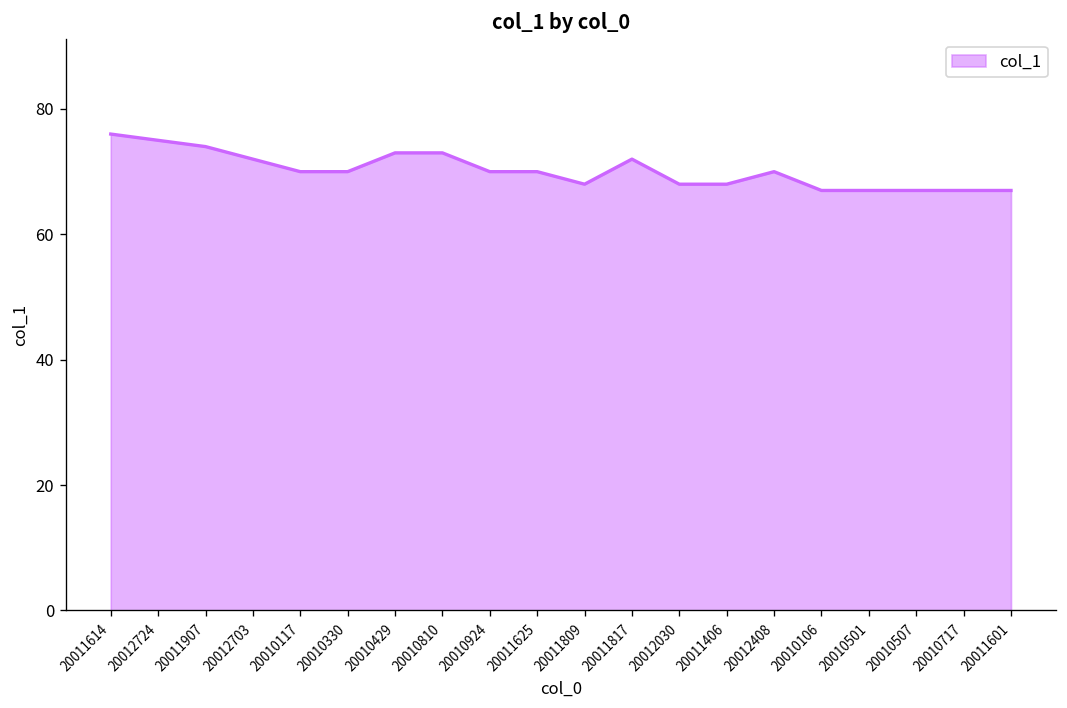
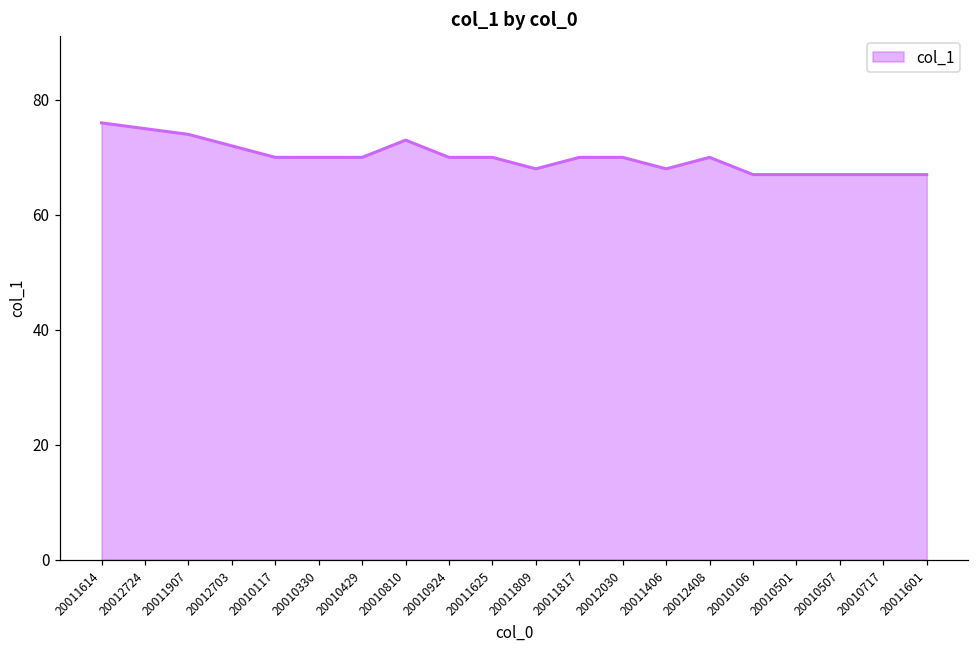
  {
    "20011614": 76,
    "20012724": 75,
    "20011907": 74,
    "20012703": 72,
    "20010117": 70,
    "20010330": 70,
-   "20010429": 73,
+   "20010429": 70,
    "20010810": 73,
    "20010924": 70,
    "20011625": 70,
    "20011809": 68,
-   "20011817": 72,
-   "20012030": 68,
+   "20011817": 70,
+   "20012030": 70,
    "20011406": 68,
    "20012408": 70,
    "20010106": 67,
    "20010501": 67,
    "20010507": 67,
    "20010717": 67,
    "20011601": 67
  }
